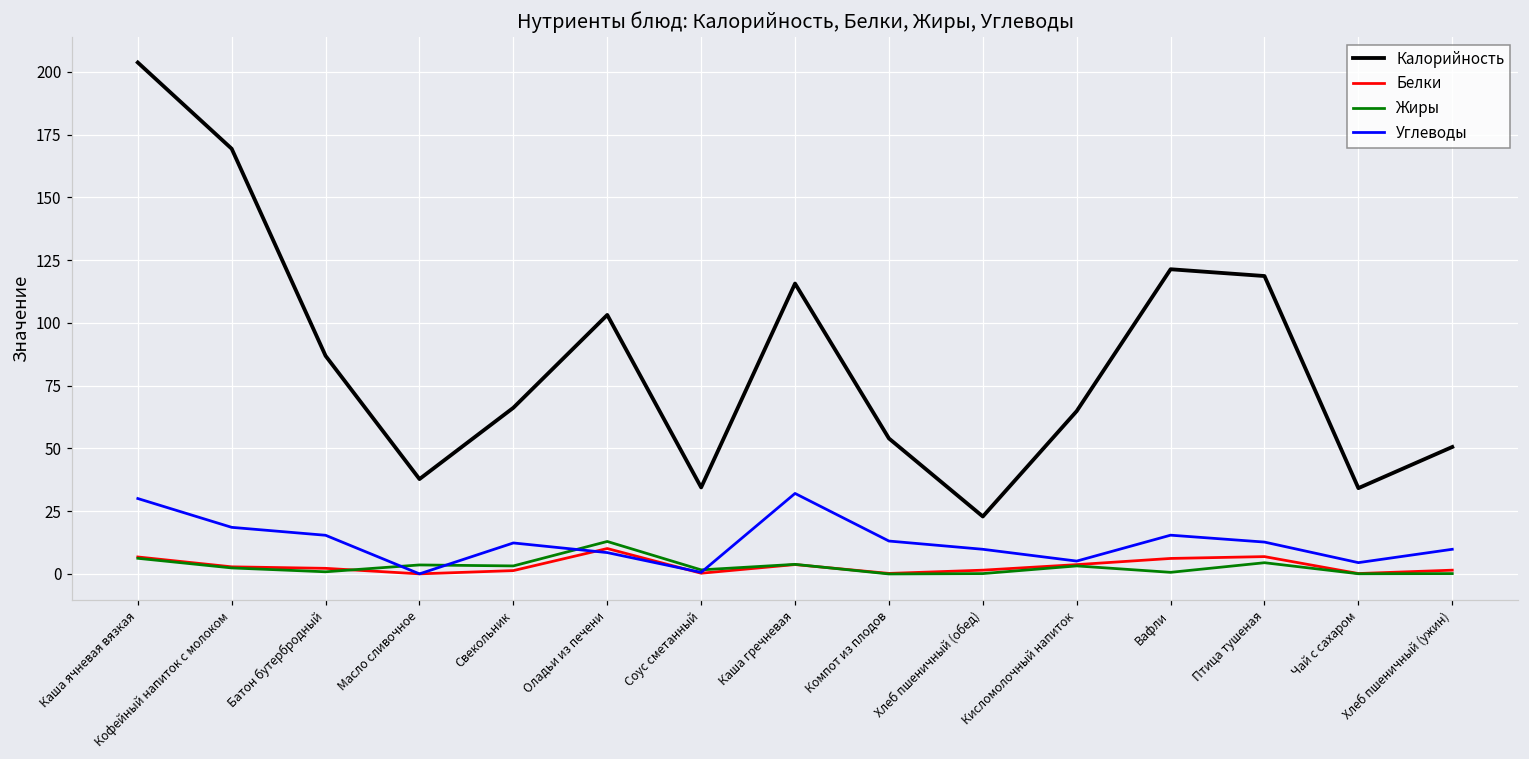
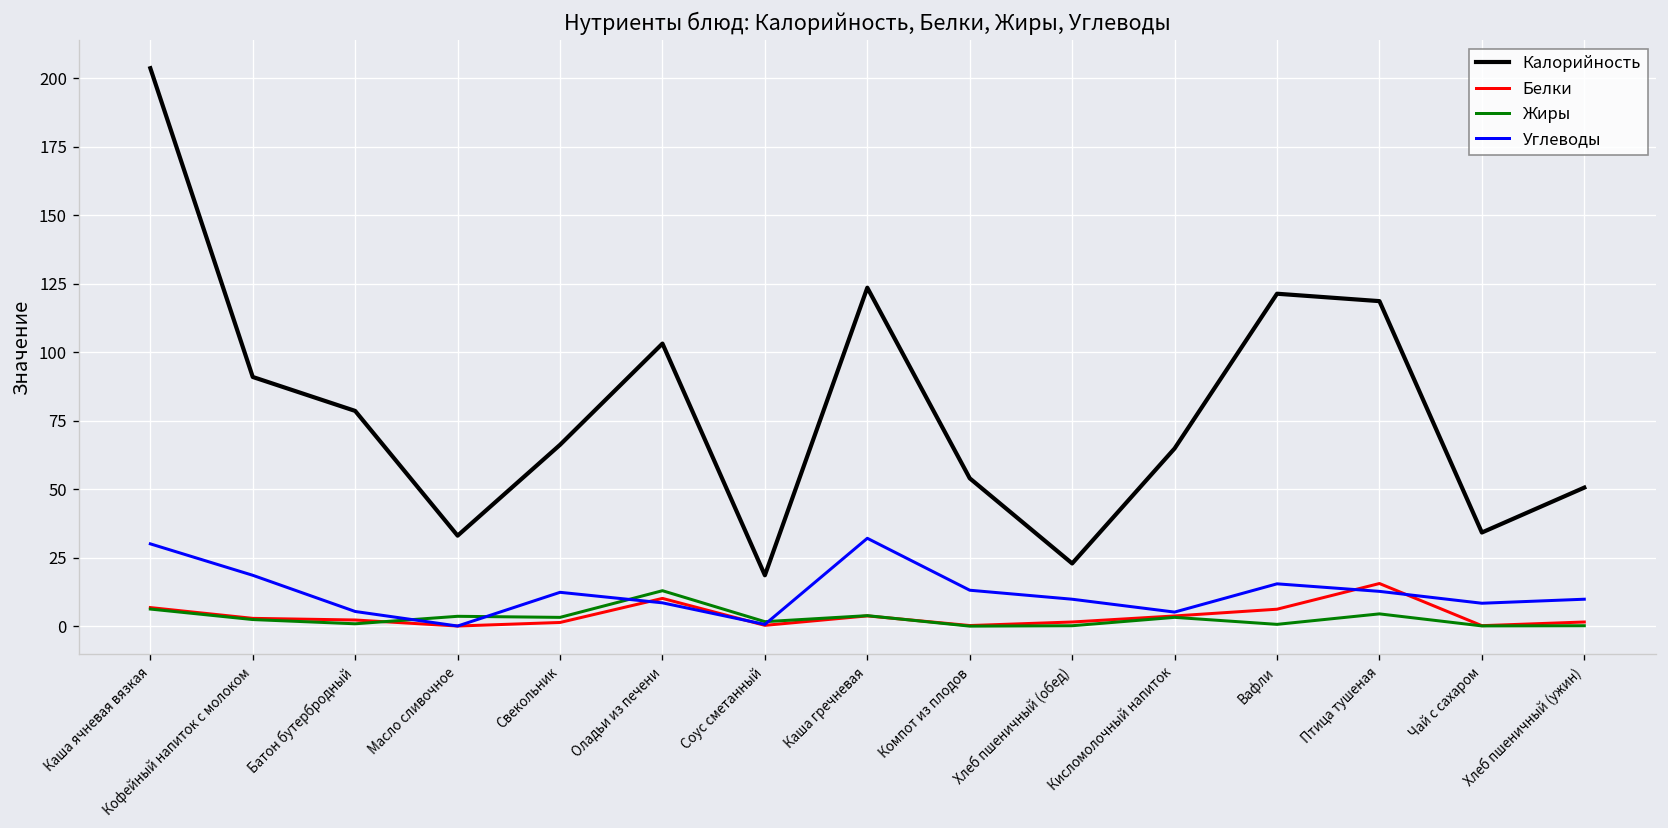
  {
    "Калорийность": {
      "Каша ячневая вязкая": 204,
-     "Кофейный напиток с молоком": 169,
-     "Батон бутербродный": 87,
-     "Масло сливочное": 38,
+     "Кофейный напиток с молоком": 91,
+     "Батон бутербродный": 79,
+     "Масло сливочное": 33,
      "Свекольник": 66,
      "Оладьи из печени": 103,
-     "Соус сметанный": 34,
-     "Каша гречневая": 116,
+     "Соус сметанный": 19,
+     "Каша гречневая": 124,
      "Компот из плодов": 54,
      "Хлеб пшеничный (обед)": 23,
      "Кисломолочный напиток": 65,
      "Вафли": 121,
      "Птица тушеная": 119,
      "Чай с сахаром": 34,
      "Хлеб пшеничный (ужин)": 51
    },
    "Белки": {
      "Батон бутербродный": 2,
      "Свекольник": 1,
      "Оладьи из печени": 10,
      "Хлеб пшеничный (обед)": 2,
      "Вафли": 6,
-     "Птица тушеная": 7,
+     "Птица тушеная": 16,
      "Хлеб пшеничный (ужин)": 2
    },
    "Жиры": {
      "Батон бутербродный": 1,
      "Масло сливочное": 4,
      "Свекольник": 3,
      "Оладьи из печени": 13,
      "Хлеб пшеничный (обед)": 0,
      "Вафли": 1,
      "Птица тушеная": 4,
      "Хлеб пшеничный (ужин)": 0
    },
    "Углеводы": {
      "Каша ячневая вязкая": 30,
      "Кофейный напиток с молоком": 19,
-     "Батон бутербродный": 15,
+     "Батон бутербродный": 5,
      "Свекольник": 12,
      "Оладьи из печени": 9,
      "Каша гречневая": 32,
      "Компот из плодов": 13,
      "Хлеб пшеничный (обед)": 10,
      "Кисломолочный напиток": 5,
      "Вафли": 15,
      "Птица тушеная": 13,
-     "Чай с сахаром": 5,
+     "Чай с сахаром": 8,
      "Хлеб пшеничный (ужин)": 10
    }
  }
